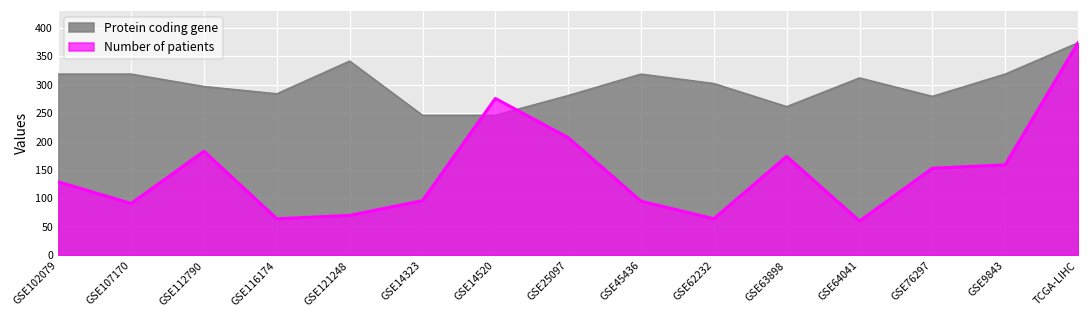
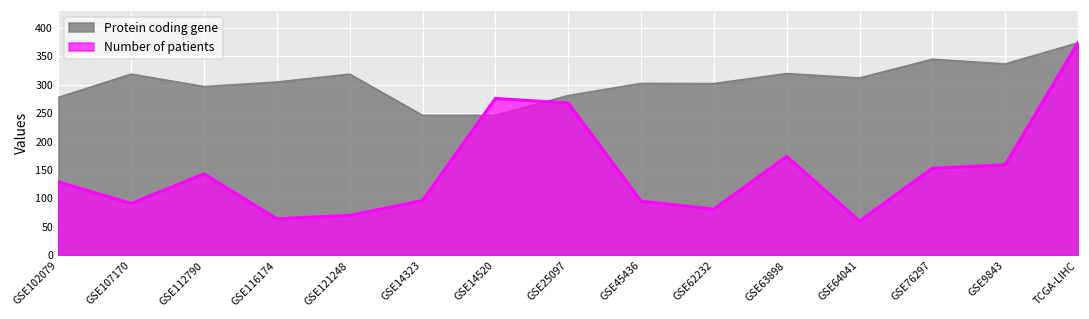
  {
    "Protein coding gene": {
-     "GSE102079": 320,
+     "GSE102079": 280,
      "GSE107170": 320,
      "GSE112790": 300,
-     "GSE116174": 280,
-     "GSE121248": 340,
+     "GSE116174": 300,
+     "GSE121248": 320,
      "GSE14323": 250,
      "GSE14520": 250,
      "GSE25097": 280,
-     "GSE45436": 320,
+     "GSE45436": 300,
      "GSE62232": 300,
-     "GSE63898": 260,
+     "GSE63898": 320,
      "GSE64041": 310,
-     "GSE76297": 280,
-     "GSE9843": 320
+     "GSE76297": 350,
+     "GSE9843": 340
    },
    "Number of patients": {
      "GSE102079": 130,
      "GSE107170": 90,
-     "GSE112790": 180,
+     "GSE112790": 140,
      "GSE116174": 60,
      "GSE121248": 70,
      "GSE14323": 100,
      "GSE14520": 280,
-     "GSE25097": 210,
+     "GSE25097": 270,
      "GSE45436": 100,
-     "GSE62232": 60,
+     "GSE62232": 80,
      "GSE63898": 170,
      "GSE64041": 60,
      "GSE76297": 150,
      "GSE9843": 160
    }
  }
